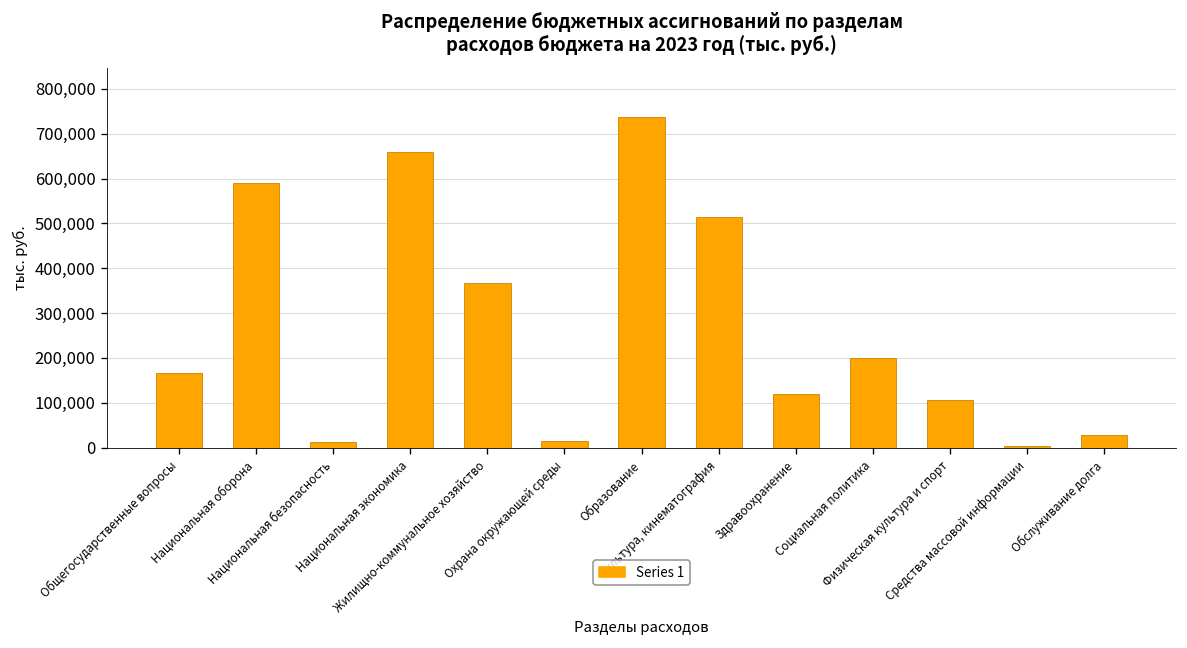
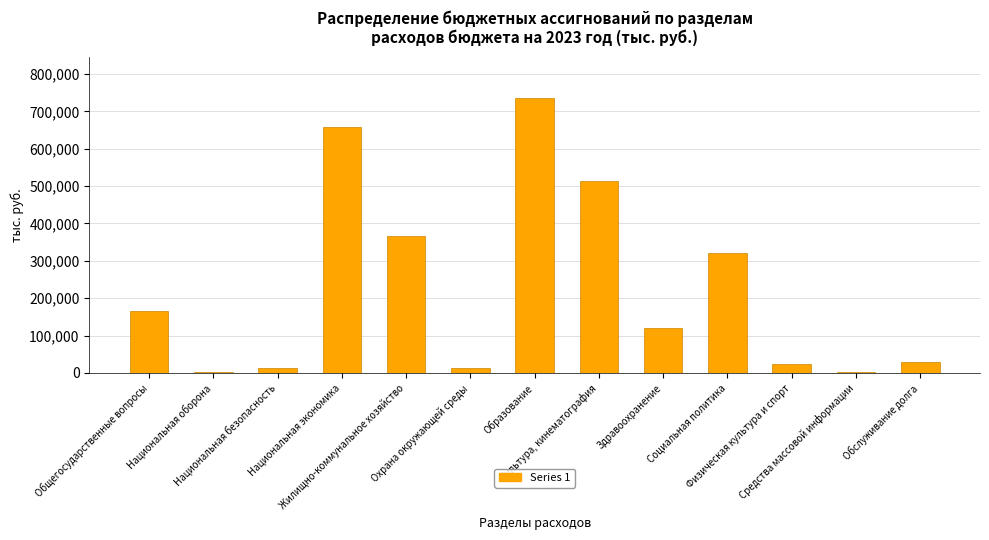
  {
    "Общегосударственные вопросы": "170,000",
-   "Национальная оборона": "590,000",
+   "Национальная оборона": "0",
    "Национальная безопасность": "10,000",
    "Национальная экономика": "660,000",
    "Жилищно-коммунальное хозяйство": "370,000",
    "Охрана окружающей среды": "10,000",
    "Образование": "740,000",
    "Культура, кинематография": "510,000",
    "Здравоохранение": "120,000",
-   "Социальная политика": "200,000",
-   "Физическая культура и спорт": "110,000",
+   "Социальная политика": "320,000",
+   "Физическая культура и спорт": "30,000",
    "Обслуживание долга": "30,000"
  }
